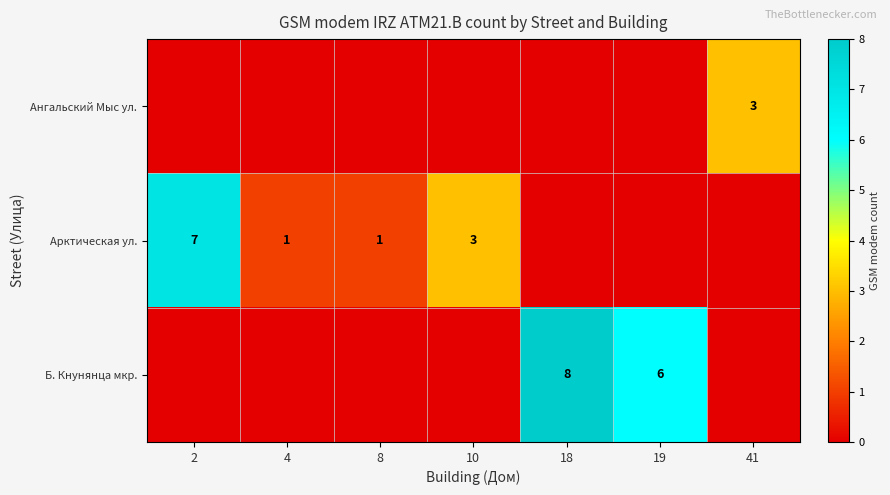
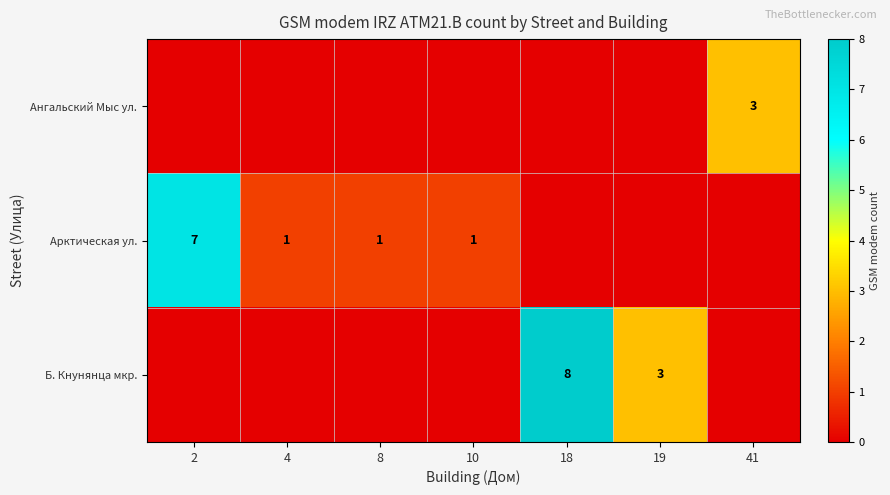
  {
    "Ангальский Мыс ул.": {
      "41": 3
    },
    "Арктическая ул.": {
      "2": 7,
      "4": 1,
      "8": 1,
-     "10": 3
+     "10": 1
    },
    "Б. Кнунянца мкр.": {
      "18": 8,
-     "19": 6
+     "19": 3
    }
  }
